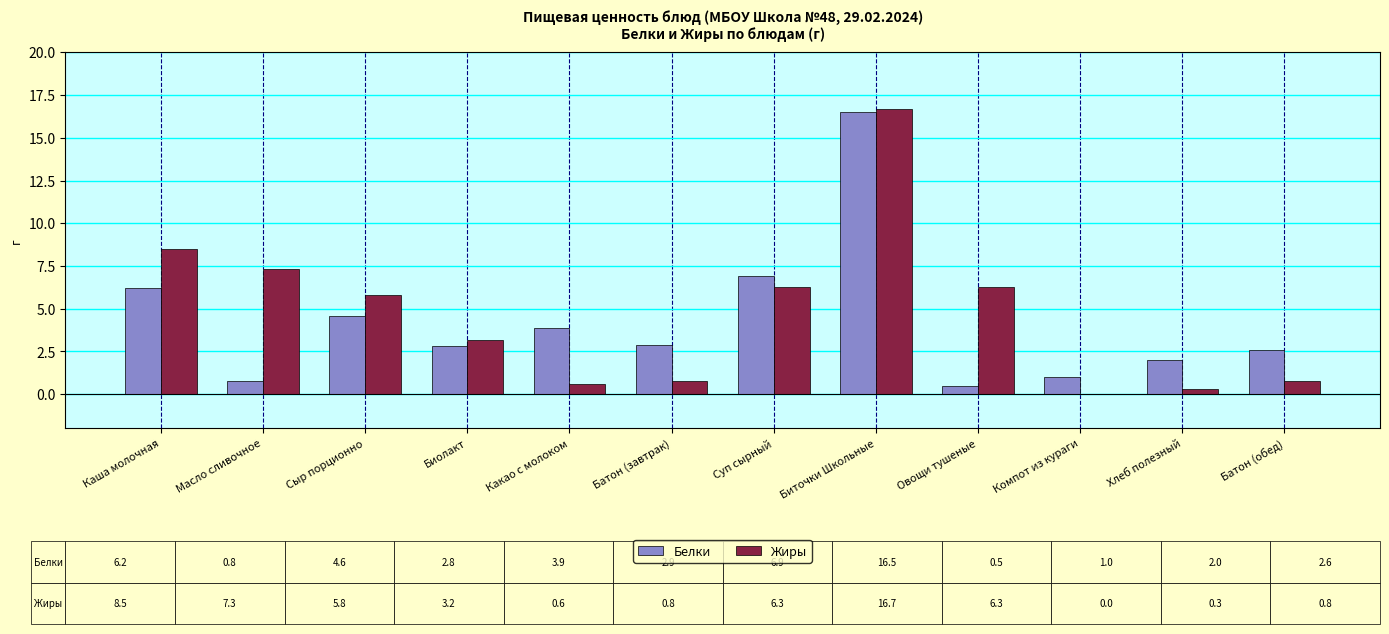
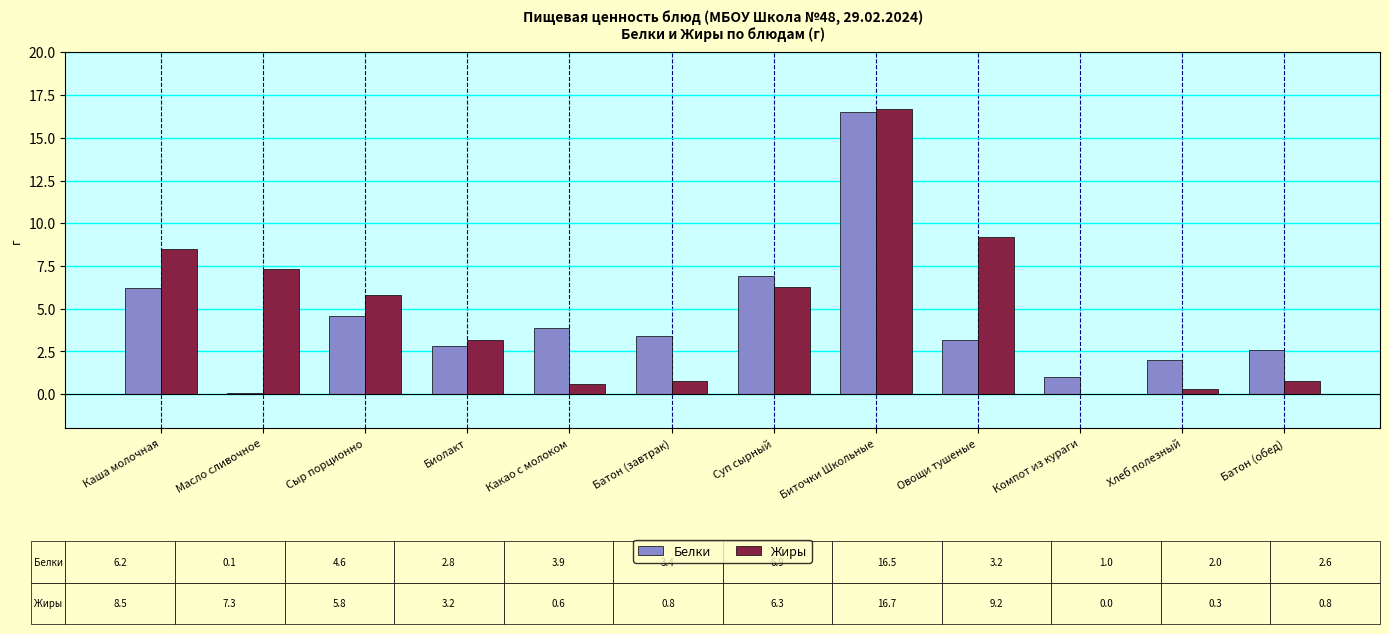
  {
    "Белки": {
-     "Масло сливочное": 0.8,
-     "Батон (завтрак)": 2.9,
-     "Овощи тушеные": 0.5
+     "Масло сливочное": 0.1,
+     "Батон (завтрак)": 3.4,
+     "Овощи тушеные": 3.2
    },
    "Жиры": {
-     "Овощи тушеные": 6.3
+     "Овощи тушеные": 9.2
    }
  }
